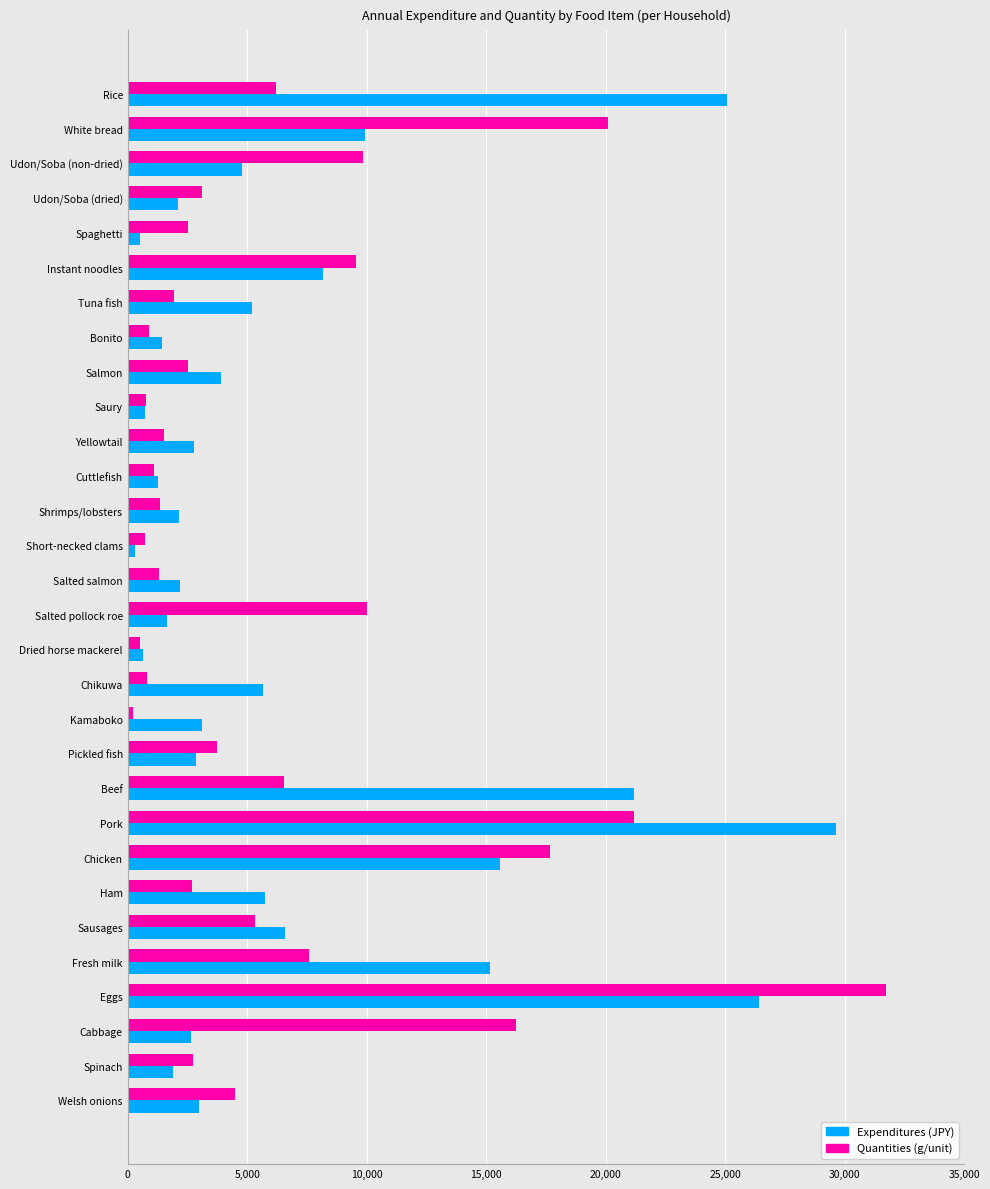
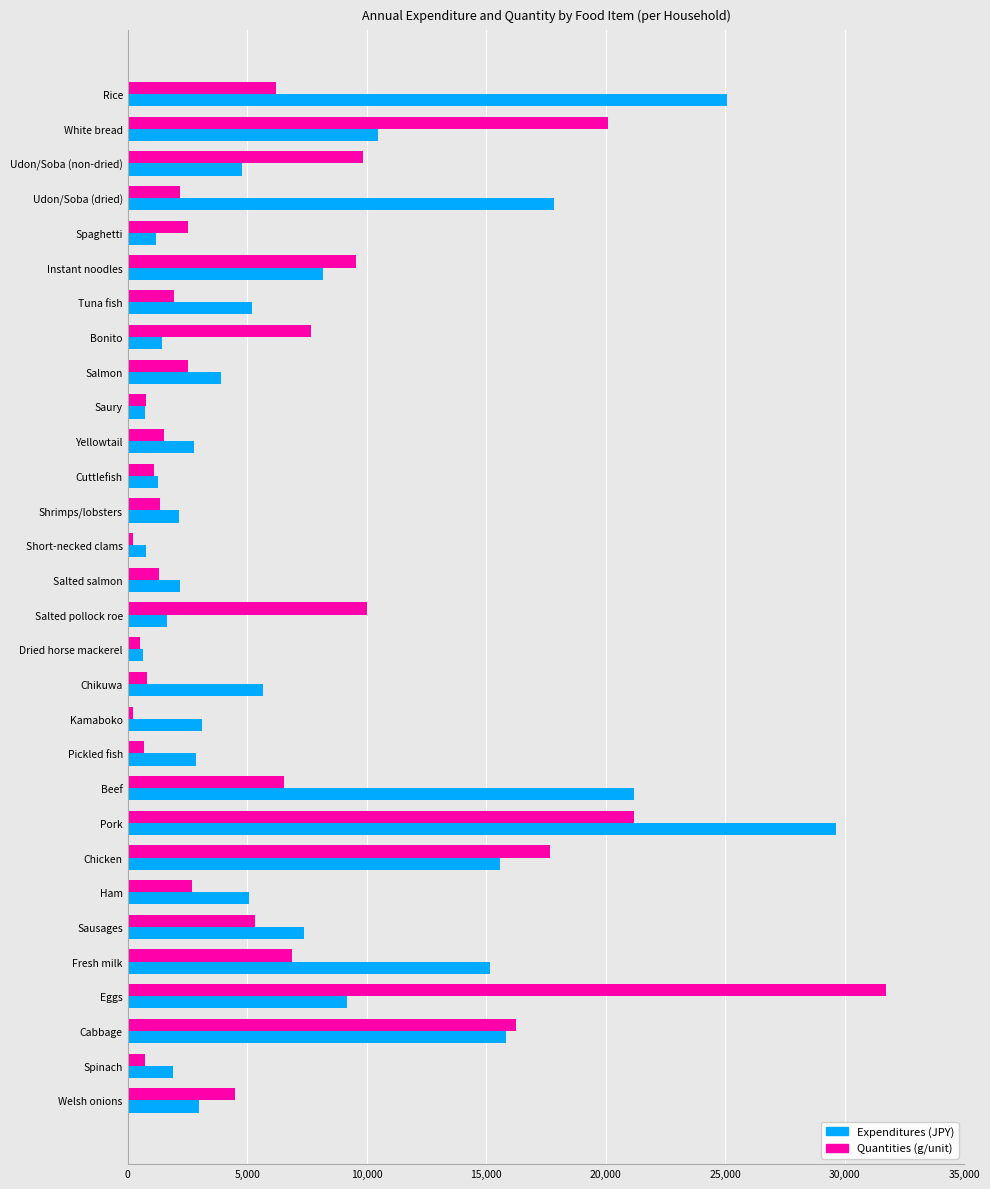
  {
    "Expenditures (JPY)": {
      "Rice": "25,100",
-     "White bread": "9,900",
+     "White bread": "10,500",
      "Udon/Soba (non-dried)": "4,800",
-     "Udon/Soba (dried)": "2,100",
-     "Spaghetti": "500",
+     "Udon/Soba (dried)": "17,800",
+     "Spaghetti": "1,200",
      "Instant noodles": "8,200",
      "Tuna fish": "5,200",
      "Bonito": "1,400",
      "Salmon": "3,900",
      "Saury": "700",
      "Yellowtail": "2,800",
      "Cuttlefish": "1,300",
      "Shrimps/lobsters": "2,200",
-     "Short-necked clams": "300",
+     "Short-necked clams": "800",
      "Salted salmon": "2,200",
      "Salted pollock roe": "1,600",
      "Dried horse mackerel": "600",
      "Chikuwa": "5,600",
      "Kamaboko": "3,100",
      "Pickled fish": "2,800",
      "Beef": "21,200",
      "Pork": "29,600",
      "Chicken": "15,600",
-     "Ham": "5,700",
-     "Sausages": "6,600",
+     "Ham": "5,100",
+     "Sausages": "7,400",
      "Fresh milk": "15,200",
-     "Eggs": "26,400",
-     "Cabbage": "2,600",
+     "Eggs": "9,200",
+     "Cabbage": "15,800",
      "Spinach": "1,900",
      "Welsh onions": "3,000"
    },
    "Quantities (g/unit)": {
      "Rice": "6,200",
      "White bread": "20,100",
      "Udon/Soba (non-dried)": "9,800",
-     "Udon/Soba (dried)": "3,100",
+     "Udon/Soba (dried)": "2,200",
      "Spaghetti": "2,500",
      "Instant noodles": "9,600",
      "Tuna fish": "1,900",
-     "Bonito": "900",
+     "Bonito": "7,700",
      "Salmon": "2,500",
      "Saury": "800",
      "Yellowtail": "1,500",
      "Cuttlefish": "1,100",
      "Shrimps/lobsters": "1,300",
-     "Short-necked clams": "700",
+     "Short-necked clams": "200",
      "Salted salmon": "1,300",
      "Salted pollock roe": "10,000",
      "Dried horse mackerel": "500",
      "Chikuwa": "800",
      "Kamaboko": "200",
-     "Pickled fish": "3,800",
+     "Pickled fish": "700",
      "Beef": "6,500",
      "Pork": "21,200",
      "Chicken": "17,600",
      "Ham": "2,700",
      "Sausages": "5,300",
-     "Fresh milk": "7,600",
+     "Fresh milk": "6,900",
      "Eggs": "31,700",
      "Cabbage": "16,200",
-     "Spinach": "2,700",
+     "Spinach": "700",
      "Welsh onions": "4,500"
    }
  }
